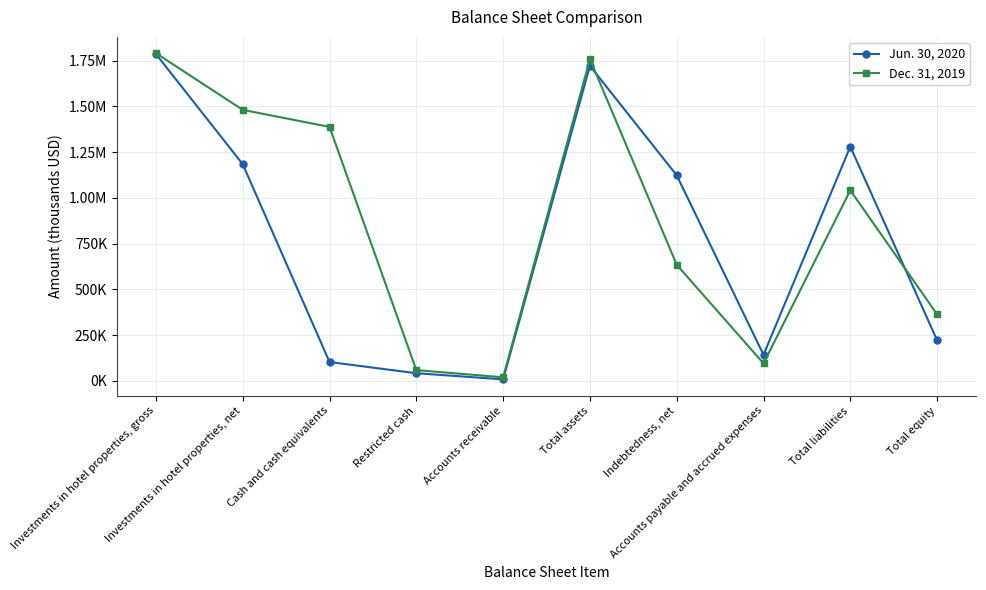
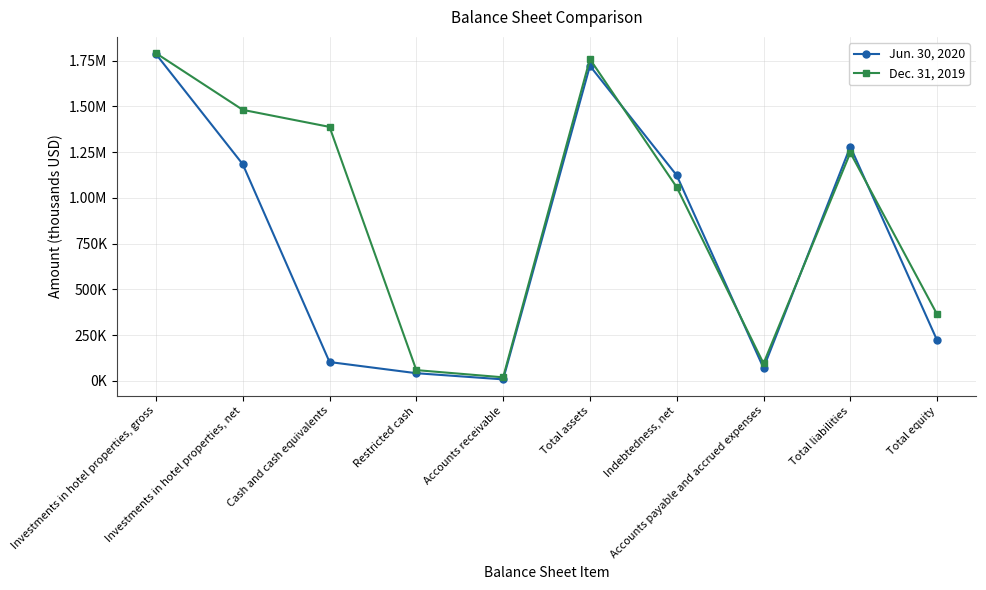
  {
    "Jun. 30, 2020": {
      "Investments in hotel properties, net": 1180000,
      "Cash and cash equivalents": 100000,
      "Restricted cash": 40000,
      "Total assets": 1720000,
      "Indebtedness, net": 1120000,
-     "Accounts payable and accrued expenses": 140000,
+     "Accounts payable and accrued expenses": 70000,
      "Total liabilities": 1280000,
      "Total equity": 220000
    },
    "Dec. 31, 2019": {
      "Investments in hotel properties, net": 1480000,
      "Cash and cash equivalents": 1390000,
      "Restricted cash": 60000,
      "Total assets": 1760000,
-     "Indebtedness, net": 630000,
+     "Indebtedness, net": 1060000,
      "Accounts payable and accrued expenses": 90000,
-     "Total liabilities": 1040000,
+     "Total liabilities": 1250000,
      "Total equity": 360000
    }
  }
